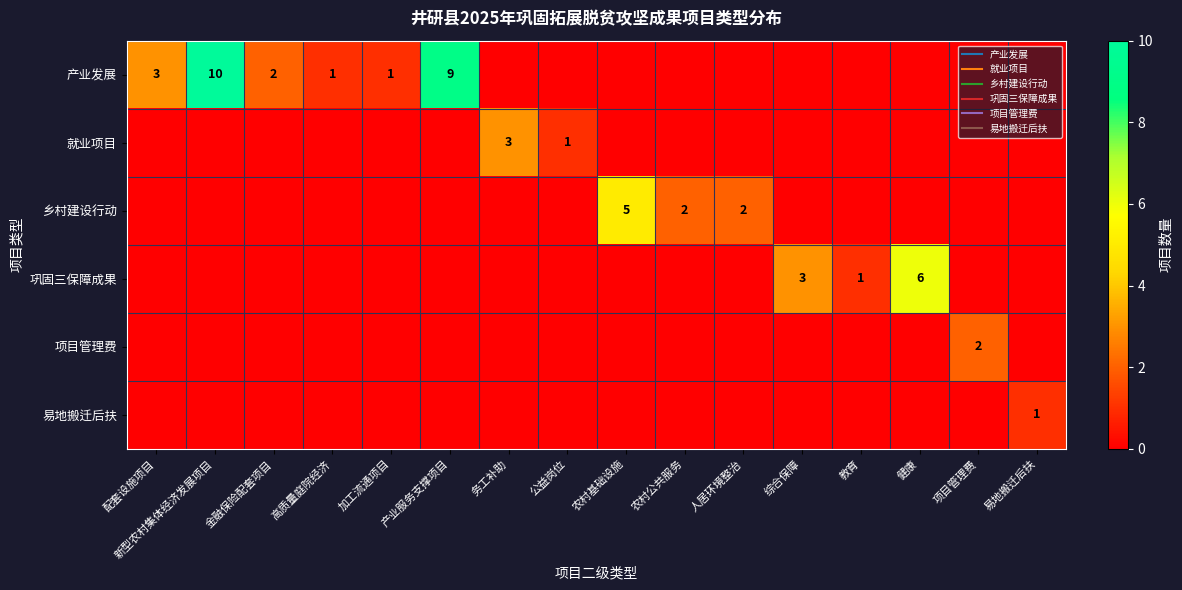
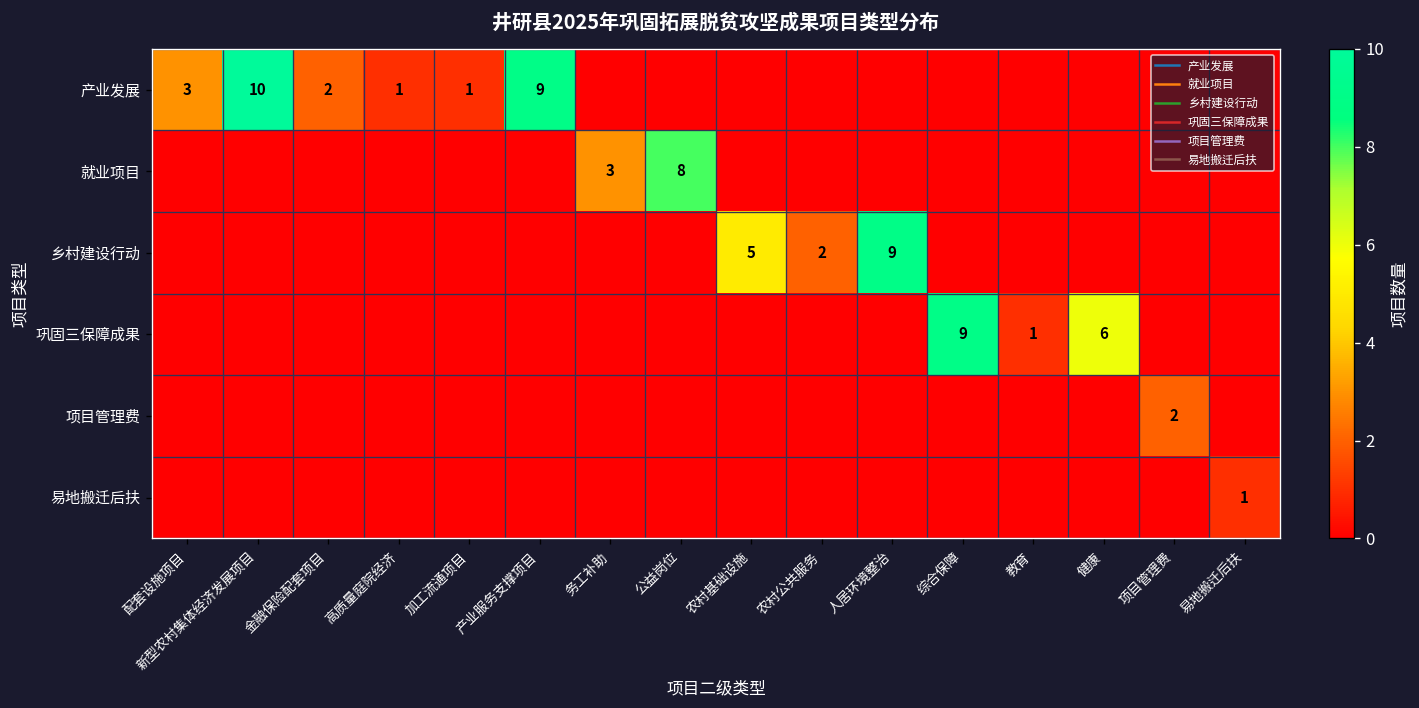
  {
    "产业发展": {
      "配套设施项目": 3,
      "新型农村集体经济发展项目": 10,
      "金融保险配套项目": 2,
      "高质量庭院经济": 1,
      "加工流通项目": 1,
      "产业服务支撑项目": 9
    },
    "就业项目": {
      "务工补助": 3,
-     "公益岗位": 1
+     "公益岗位": 8
    },
    "乡村建设行动": {
      "农村基础设施": 5,
      "农村公共服务": 2,
-     "人居环境整治": 2
+     "人居环境整治": 9
    },
    "巩固三保障成果": {
-     "综合保障": 3,
+     "综合保障": 9,
      "教育": 1,
      "健康": 6
    },
    "项目管理费": {
      "项目管理费": 2
    },
    "易地搬迁后扶": {
      "易地搬迁后扶": 1
    }
  }
